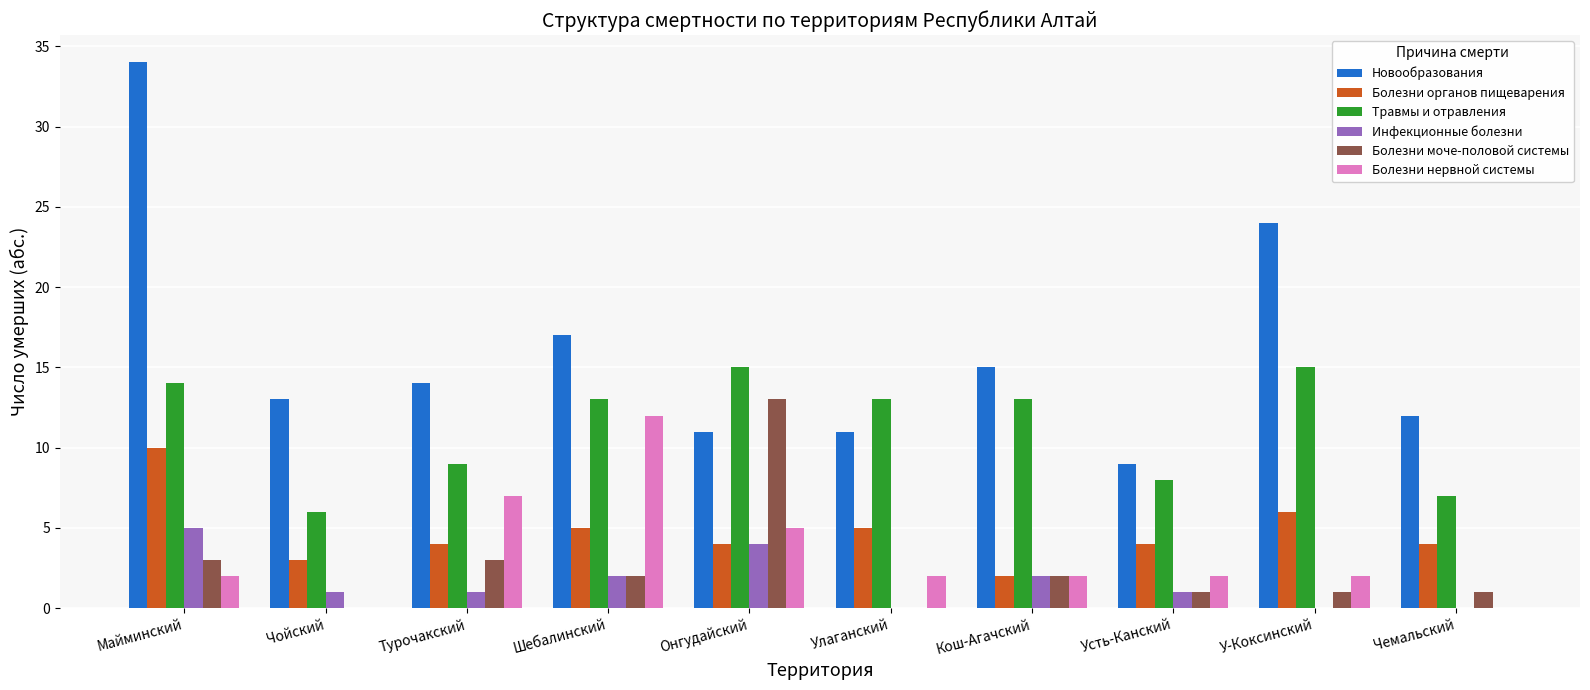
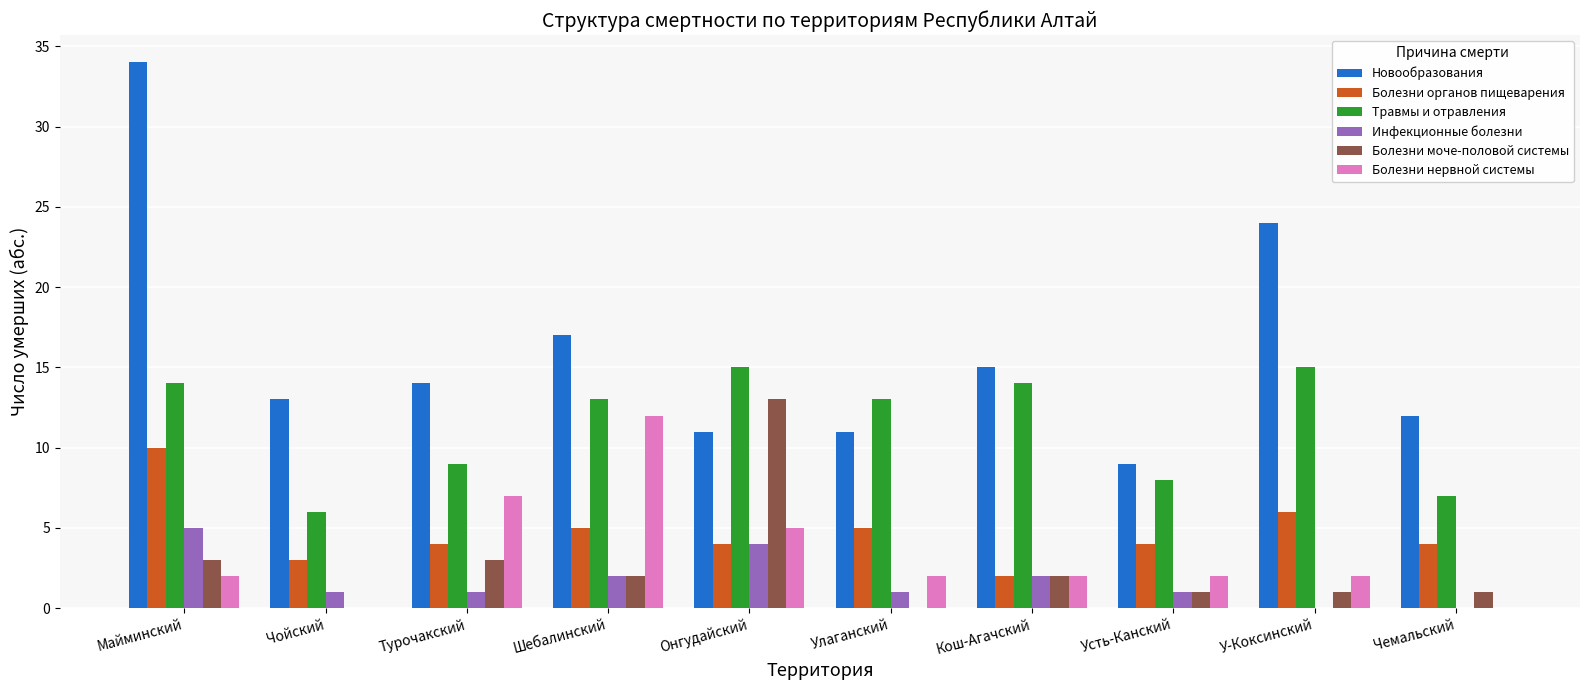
  {
    "Новообразования": {
      "Майминский": 34,
      "Чойский": 13,
      "Турочакский": 14,
      "Шебалинский": 17,
      "Онгудайский": 11,
      "Улаганский": 11,
      "Кош-Агачский": 15,
      "Усть-Канский": 9,
      "У-Коксинский": 24,
      "Чемальский": 12
    },
    "Болезни органов пищеварения": {
      "Майминский": 10,
      "Чойский": 3,
      "Турочакский": 4,
      "Шебалинский": 5,
      "Онгудайский": 4,
      "Улаганский": 5,
      "Кош-Агачский": 2,
      "Усть-Канский": 4,
      "У-Коксинский": 6,
      "Чемальский": 4
    },
    "Травмы и отравления": {
      "Майминский": 14,
      "Чойский": 6,
      "Турочакский": 9,
      "Шебалинский": 13,
      "Онгудайский": 15,
      "Улаганский": 13,
-     "Кош-Агачский": 13,
+     "Кош-Агачский": 14,
      "Усть-Канский": 8,
      "У-Коксинский": 15,
      "Чемальский": 7
    },
    "Инфекционные болезни": {
      "Майминский": 5,
      "Чойский": 1,
      "Турочакский": 1,
      "Шебалинский": 2,
      "Онгудайский": 4,
-     "Улаганский": 0,
+     "Улаганский": 1,
      "Кош-Агачский": 2,
      "Усть-Канский": 1,
      "У-Коксинский": 0,
      "Чемальский": 0
    },
    "Болезни моче-половой системы": {
      "Майминский": 3,
      "Чойский": 0,
      "Турочакский": 3,
      "Шебалинский": 2,
      "Онгудайский": 13,
      "Улаганский": 0,
      "Кош-Агачский": 2,
      "Усть-Канский": 1,
      "У-Коксинский": 1,
      "Чемальский": 1
    },
    "Болезни нервной системы": {
      "Майминский": 2,
      "Чойский": 0,
      "Турочакский": 7,
      "Шебалинский": 12,
      "Онгудайский": 5,
      "Улаганский": 2,
      "Кош-Агачский": 2,
      "Усть-Канский": 2,
      "У-Коксинский": 2,
      "Чемальский": 0
    }
  }
